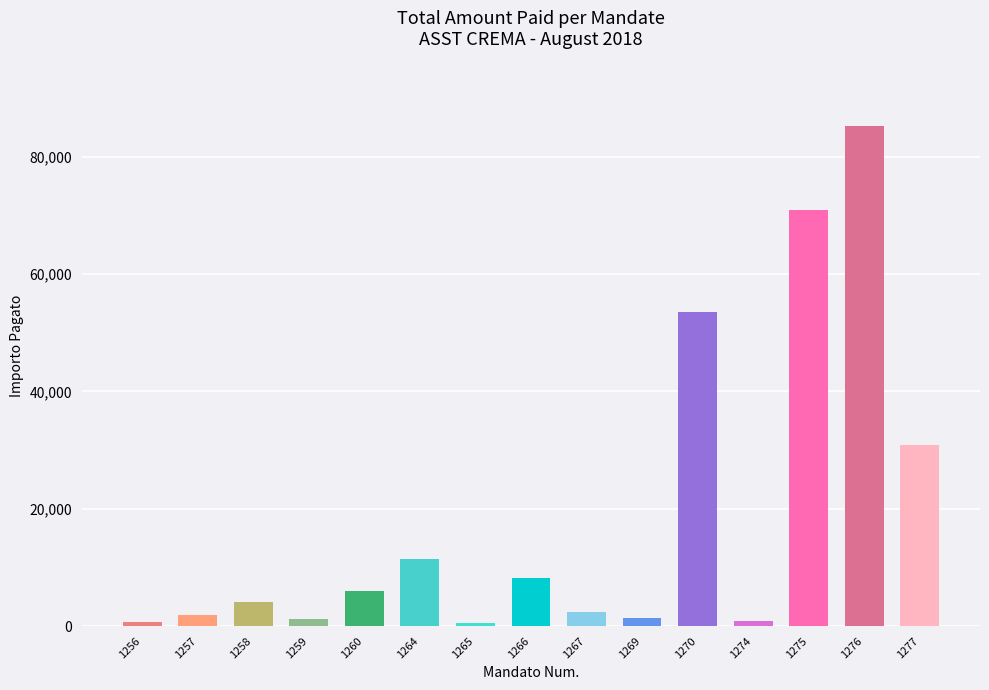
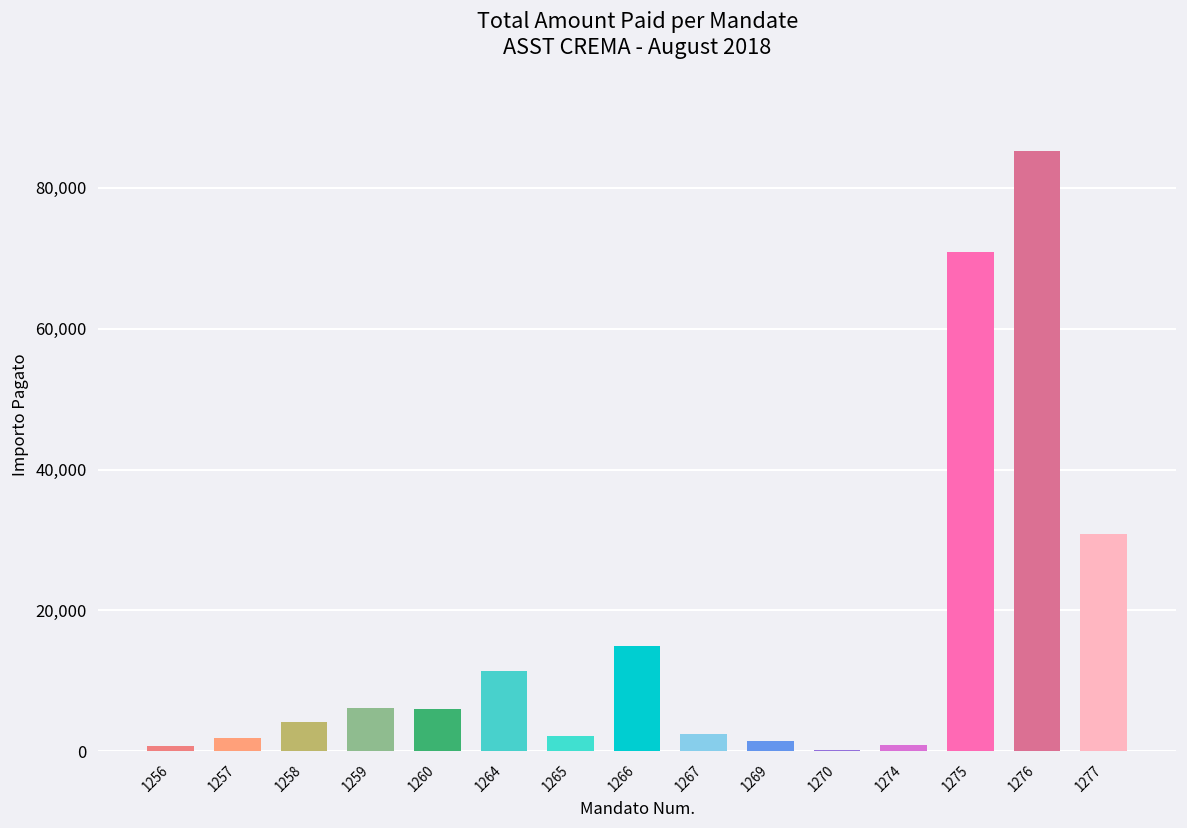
  {
    "1256": "1,000",
    "1257": "2,000",
    "1258": "4,000",
-   "1259": "1,000",
+   "1259": "6,000",
    "1260": "6,000",
    "1264": "11,000",
-   "1265": "0",
-   "1266": "8,000",
+   "1265": "2,000",
+   "1266": "15,000",
    "1267": "2,000",
    "1269": "1,000",
-   "1270": "53,000",
+   "1270": "0",
    "1274": "1,000",
    "1275": "71,000",
    "1276": "85,000",
    "1277": "31,000"
  }
